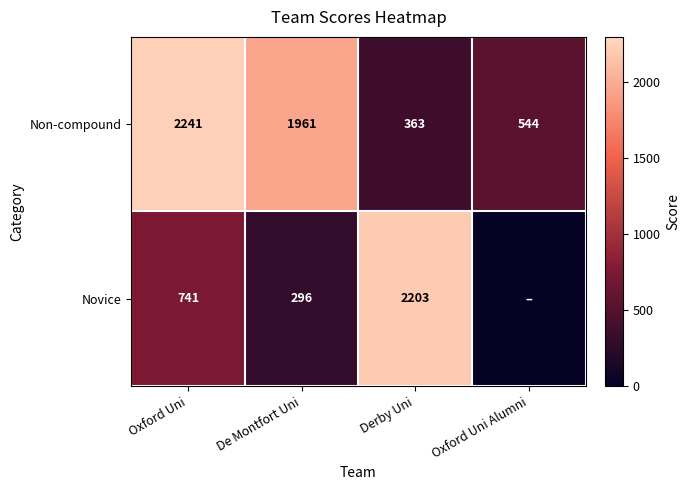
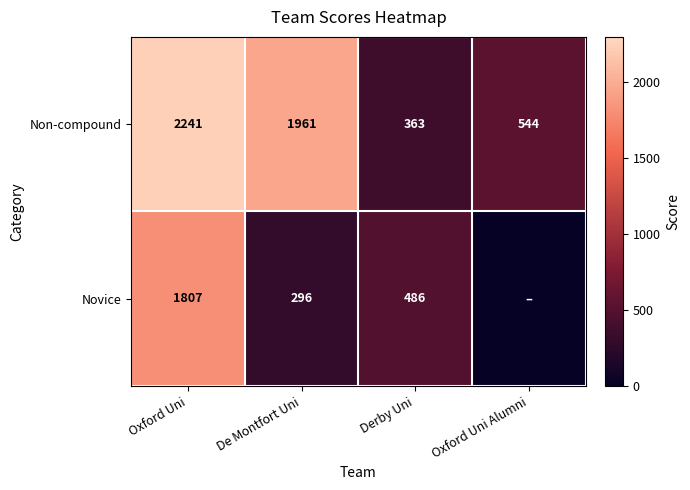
  {
    "Non-compound": {
      "Oxford Uni": 2241,
      "De Montfort Uni": 1961,
      "Derby Uni": 363,
      "Oxford Uni Alumni": 544
    },
    "Novice": {
-     "Oxford Uni": 741,
+     "Oxford Uni": 1807,
      "De Montfort Uni": 296,
-     "Derby Uni": 2203
+     "Derby Uni": 486
    }
  }
